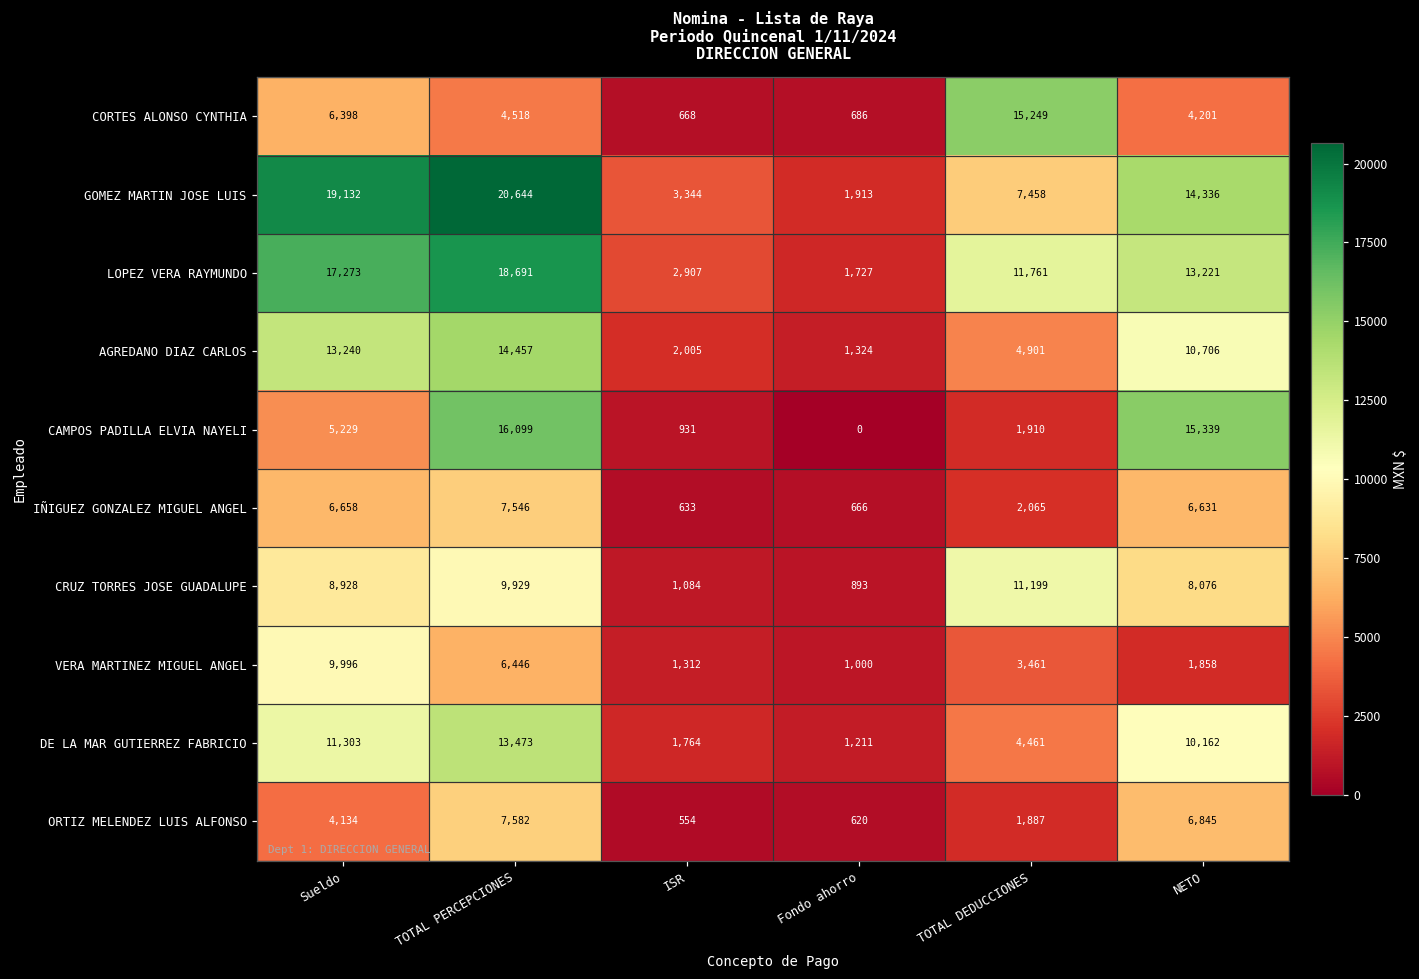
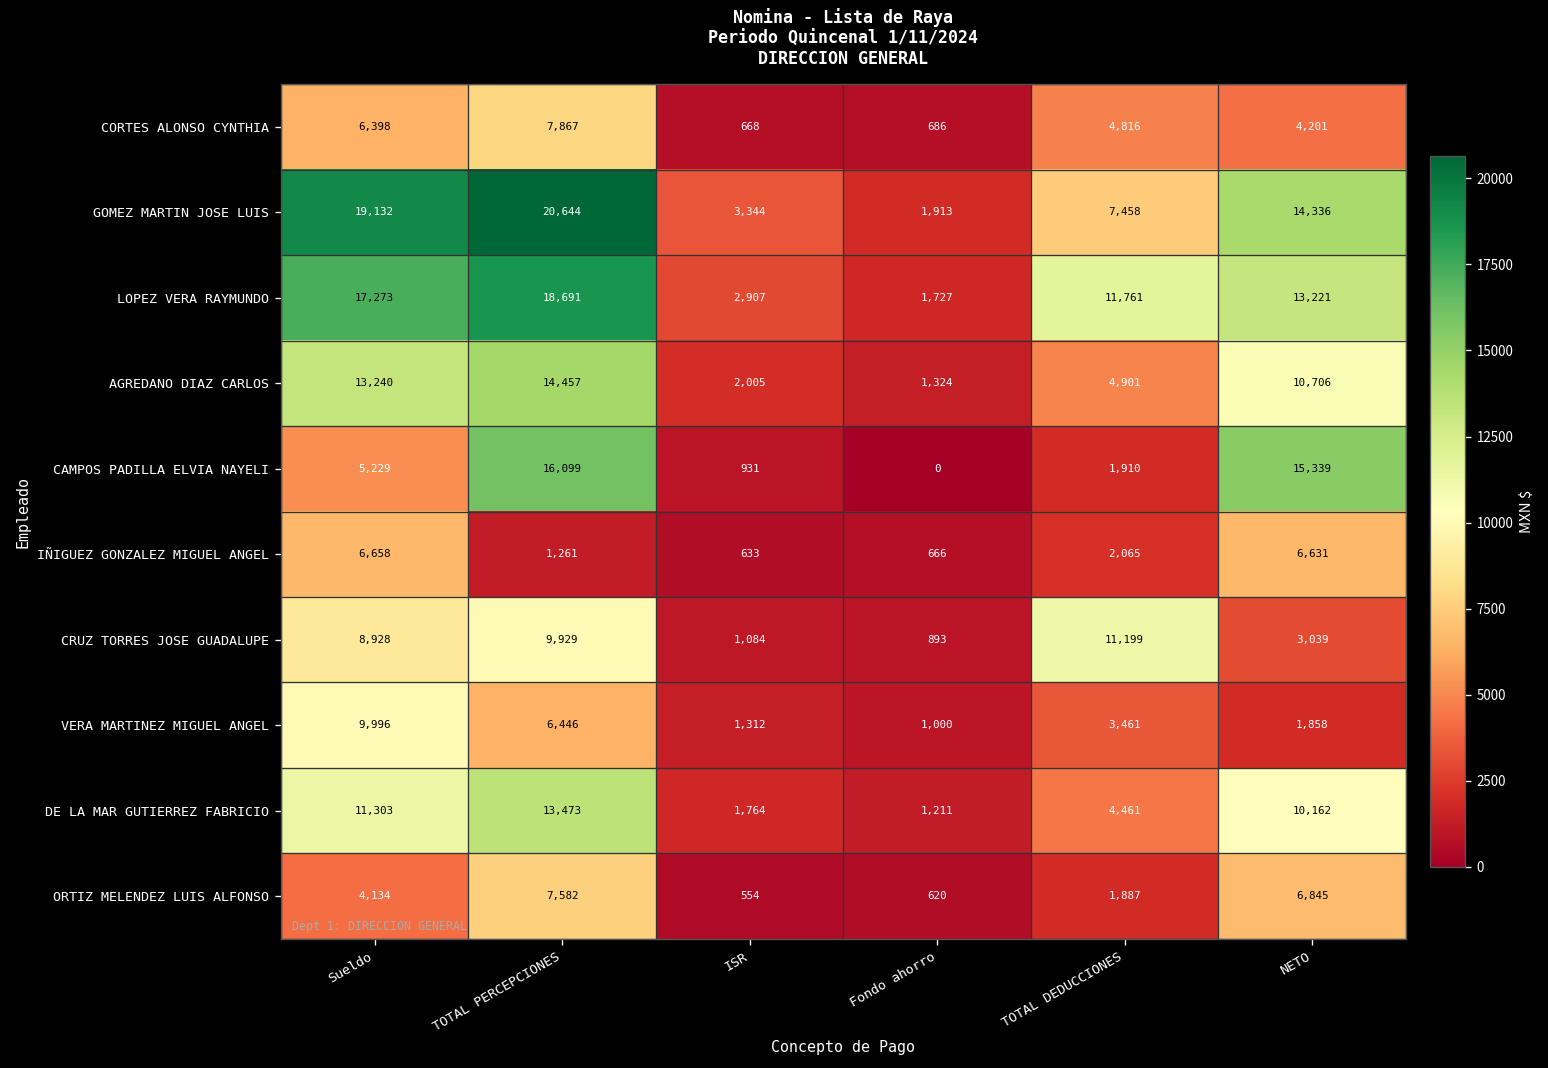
  {
    "CORTES ALONSO CYNTHIA": {
      "Sueldo": "6,398",
-     "TOTAL PERCEPCIONES": "4,518",
+     "TOTAL PERCEPCIONES": "7,867",
      "ISR": "668",
      "Fondo ahorro": "686",
-     "TOTAL DEDUCCIONES": "15,249",
+     "TOTAL DEDUCCIONES": "4,816",
      "NETO": "4,201"
    },
    "GOMEZ MARTIN JOSE LUIS": {
      "Sueldo": "19,132",
      "TOTAL PERCEPCIONES": "20,644",
      "ISR": "3,344",
      "Fondo ahorro": "1,913",
      "TOTAL DEDUCCIONES": "7,458",
      "NETO": "14,336"
    },
    "LOPEZ VERA RAYMUNDO": {
      "Sueldo": "17,273",
      "TOTAL PERCEPCIONES": "18,691",
      "ISR": "2,907",
      "Fondo ahorro": "1,727",
      "TOTAL DEDUCCIONES": "11,761",
      "NETO": "13,221"
    },
    "AGREDANO DIAZ CARLOS": {
      "Sueldo": "13,240",
      "TOTAL PERCEPCIONES": "14,457",
      "ISR": "2,005",
      "Fondo ahorro": "1,324",
      "TOTAL DEDUCCIONES": "4,901",
      "NETO": "10,706"
    },
    "CAMPOS PADILLA ELVIA NAYELI": {
      "Sueldo": "5,229",
      "TOTAL PERCEPCIONES": "16,099",
      "ISR": "931",
      "Fondo ahorro": "0",
      "TOTAL DEDUCCIONES": "1,910",
      "NETO": "15,339"
    },
    "IÑIGUEZ GONZALEZ MIGUEL ANGEL": {
      "Sueldo": "6,658",
-     "TOTAL PERCEPCIONES": "7,546",
+     "TOTAL PERCEPCIONES": "1,261",
      "ISR": "633",
      "Fondo ahorro": "666",
      "TOTAL DEDUCCIONES": "2,065",
      "NETO": "6,631"
    },
    "CRUZ TORRES JOSE GUADALUPE": {
      "Sueldo": "8,928",
      "TOTAL PERCEPCIONES": "9,929",
      "ISR": "1,084",
      "Fondo ahorro": "893",
      "TOTAL DEDUCCIONES": "11,199",
-     "NETO": "8,076"
+     "NETO": "3,039"
    },
    "VERA MARTINEZ MIGUEL ANGEL": {
      "Sueldo": "9,996",
      "TOTAL PERCEPCIONES": "6,446",
      "ISR": "1,312",
      "Fondo ahorro": "1,000",
      "TOTAL DEDUCCIONES": "3,461",
      "NETO": "1,858"
    },
    "DE LA MAR GUTIERREZ FABRICIO": {
      "Sueldo": "11,303",
      "TOTAL PERCEPCIONES": "13,473",
      "ISR": "1,764",
      "Fondo ahorro": "1,211",
      "TOTAL DEDUCCIONES": "4,461",
      "NETO": "10,162"
    },
    "ORTIZ MELENDEZ LUIS ALFONSO": {
      "TOTAL PERCEPCIONES": "7,582",
      "ISR": "554",
      "Fondo ahorro": "620",
      "TOTAL DEDUCCIONES": "1,887",
      "NETO": "6,845"
    }
  }
